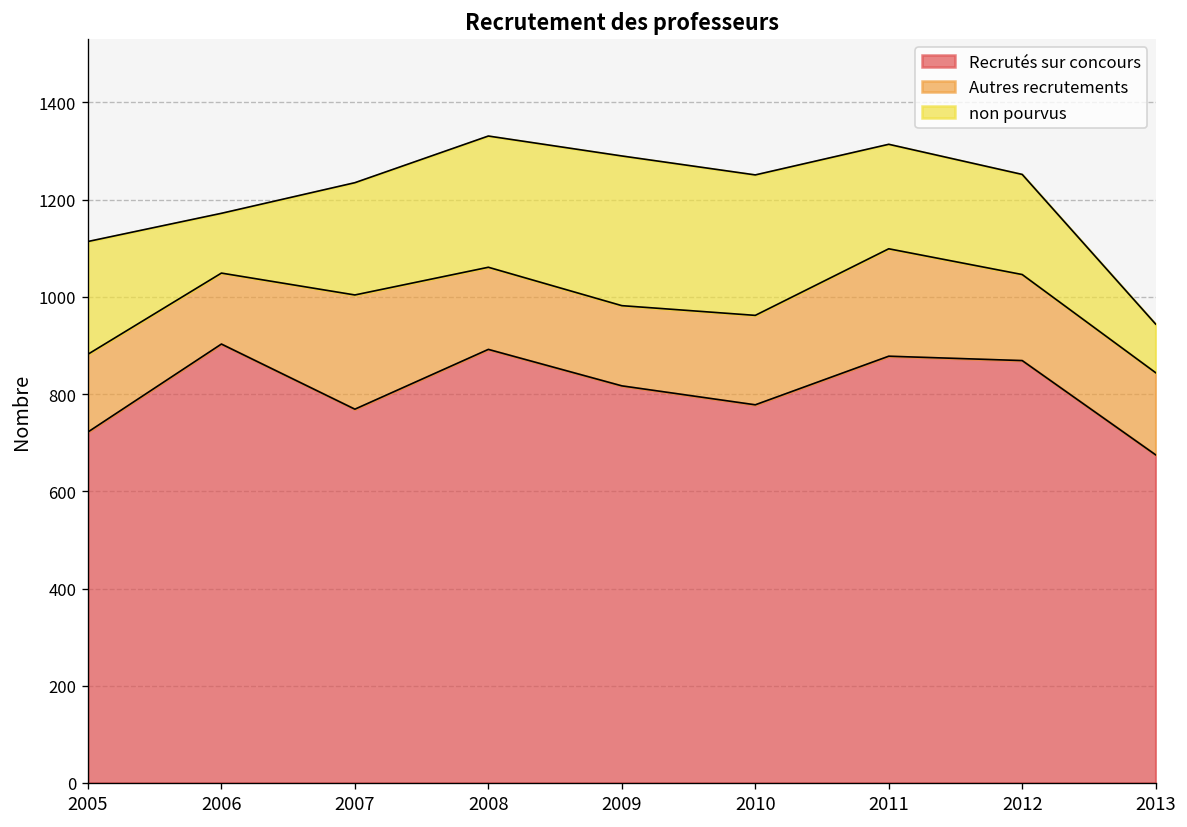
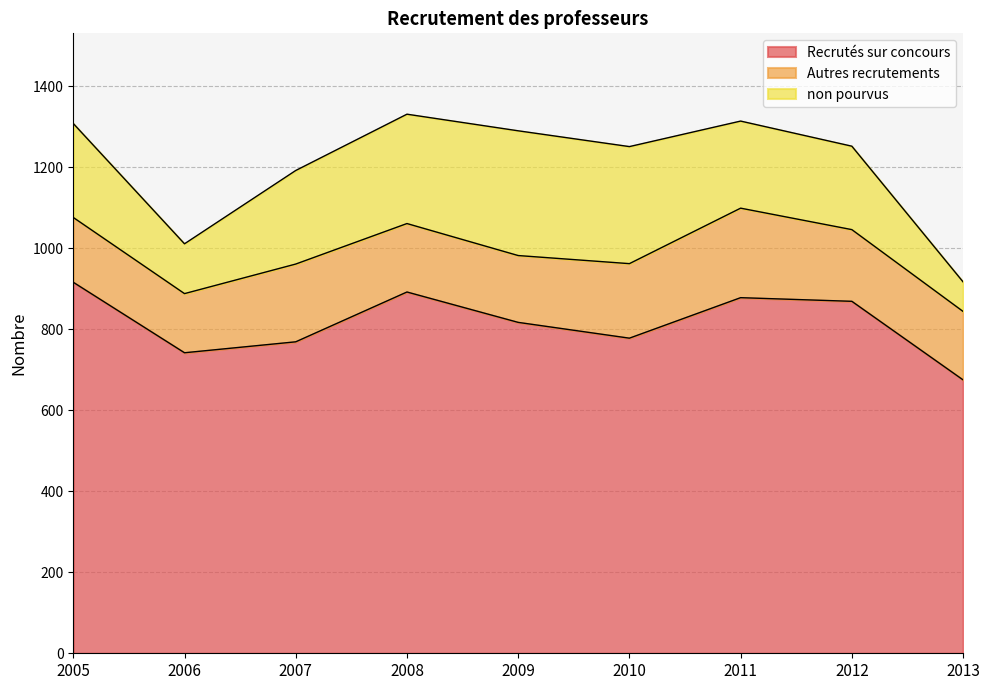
  {
    "Recrutés sur concours": {
-     "2005": 720,
-     "2006": 900,
+     "2005": 920,
+     "2006": 740,
      "2007": 770,
      "2008": 890,
      "2009": 820,
      "2010": 780,
      "2011": 880,
      "2012": 870,
      "2013": 680
    },
    "Autres recrutements": {
      "2005": 160,
      "2006": 150,
-     "2007": 240,
+     "2007": 190,
      "2008": 170,
      "2009": 170,
      "2010": 180,
      "2011": 220,
      "2012": 180,
      "2013": 170
    },
    "non pourvus": {
      "2005": 230,
      "2006": 120,
      "2007": 230,
      "2008": 270,
      "2009": 310,
      "2010": 290,
      "2011": 220,
      "2012": 210,
-     "2013": 100
+     "2013": 70
    }
  }
